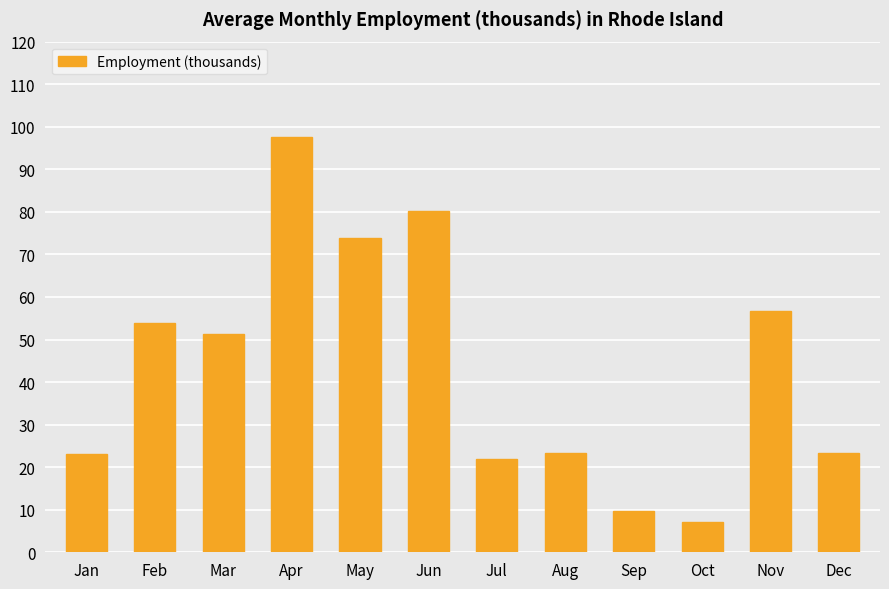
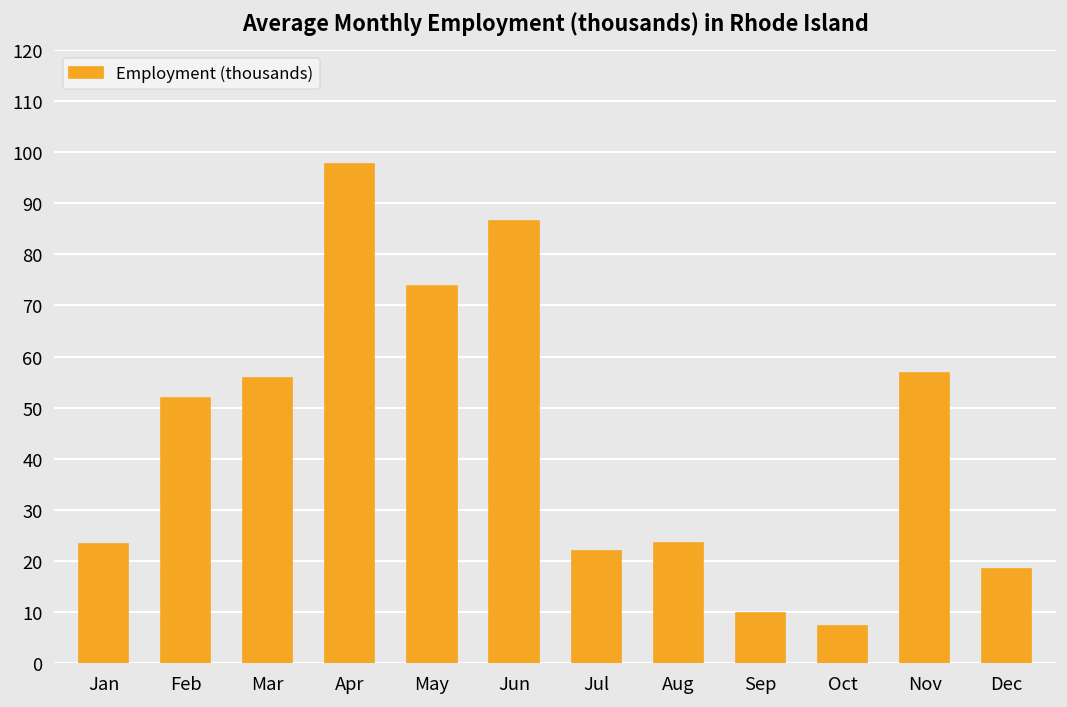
  {
    "Jan": 23,
-   "Feb": 54,
-   "Mar": 51,
+   "Feb": 52,
+   "Mar": 56,
    "Apr": 98,
    "May": 74,
-   "Jun": 80,
+   "Jun": 87,
    "Jul": 22,
    "Aug": 23,
    "Sep": 10,
    "Oct": 7,
    "Nov": 57,
-   "Dec": 23
+   "Dec": 18
  }
